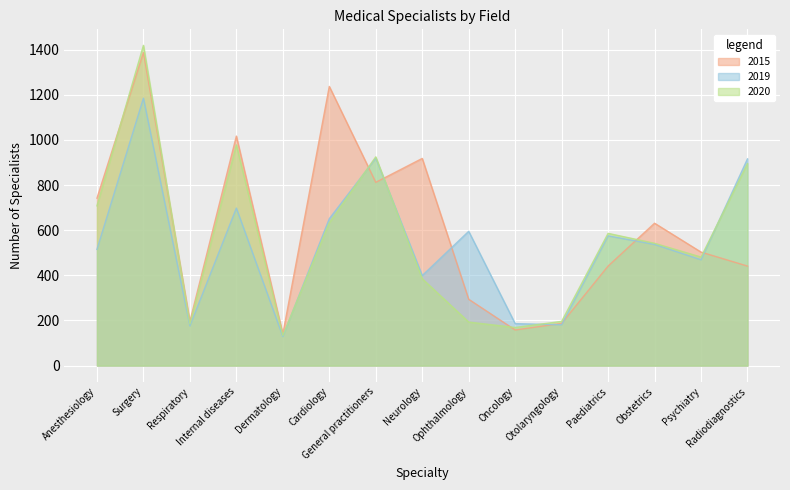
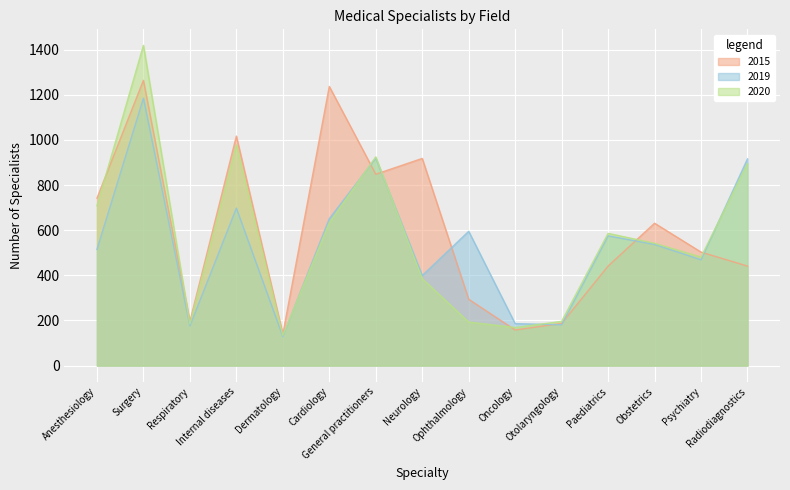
  {
    "2015": {
      "Anesthesiology": 740,
-     "Surgery": 1390,
+     "Surgery": 1260,
      "Internal diseases": 1020,
      "Cardiology": 1240,
-     "General practitioners": 810,
+     "General practitioners": 850,
      "Neurology": 920,
      "Ophthalmology": 290,
      "Paediatrics": 440,
      "Obstetrics": 630,
      "Psychiatry": 500,
      "Radiodiagnostics": 440
    },
    "2019": {
      "Anesthesiology": 520,
      "Surgery": 1190,
      "Internal diseases": 700,
      "Cardiology": 650,
      "Neurology": 400,
      "Ophthalmology": 600,
      "Oncology": 190,
      "Psychiatry": 470,
      "Radiodiagnostics": 920
    },
    "2020": {
      "Anesthesiology": 710,
      "Surgery": 1420,
      "Internal diseases": 980,
      "Cardiology": 630,
      "Neurology": 390,
      "Ophthalmology": 190,
      "Psychiatry": 480,
      "Radiodiagnostics": 900
    }
  }
